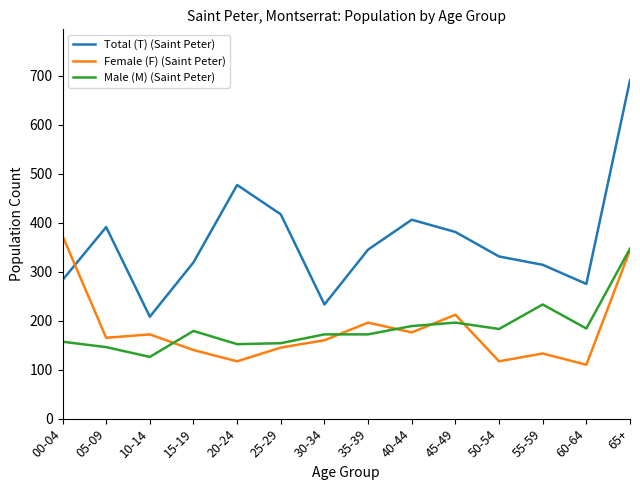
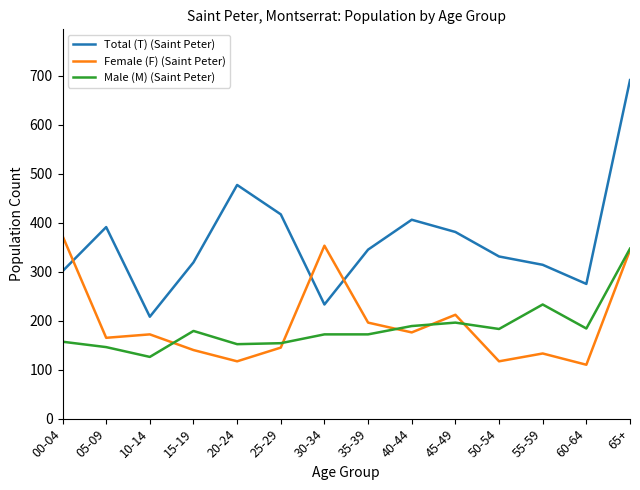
  {
    "Total (T) (Saint Peter)": {
-     "00-04": 280,
+     "00-04": 300,
      "05-09": 390,
      "10-14": 210,
      "15-19": 320,
      "20-24": 480,
      "25-29": 420,
      "30-34": 230,
      "35-39": 350,
      "40-44": 410,
      "45-49": 380,
      "50-54": 330,
      "55-59": 310,
      "60-64": 280,
      "65+": 690
    },
    "Female (F) (Saint Peter)": {
      "00-04": 370,
      "05-09": 170,
      "10-14": 170,
      "15-19": 140,
      "20-24": 120,
      "25-29": 150,
-     "30-34": 160,
+     "30-34": 350,
      "35-39": 200,
      "40-44": 180,
      "45-49": 210,
      "50-54": 120,
      "55-59": 130,
      "60-64": 110
    },
    "Male (M) (Saint Peter)": {
      "00-04": 160,
      "05-09": 150,
      "10-14": 130,
      "15-19": 180,
      "20-24": 150,
      "25-29": 150,
      "30-34": 170,
      "35-39": 170,
      "40-44": 190,
      "45-49": 200,
      "50-54": 180,
      "55-59": 230,
      "60-64": 180
    }
  }
